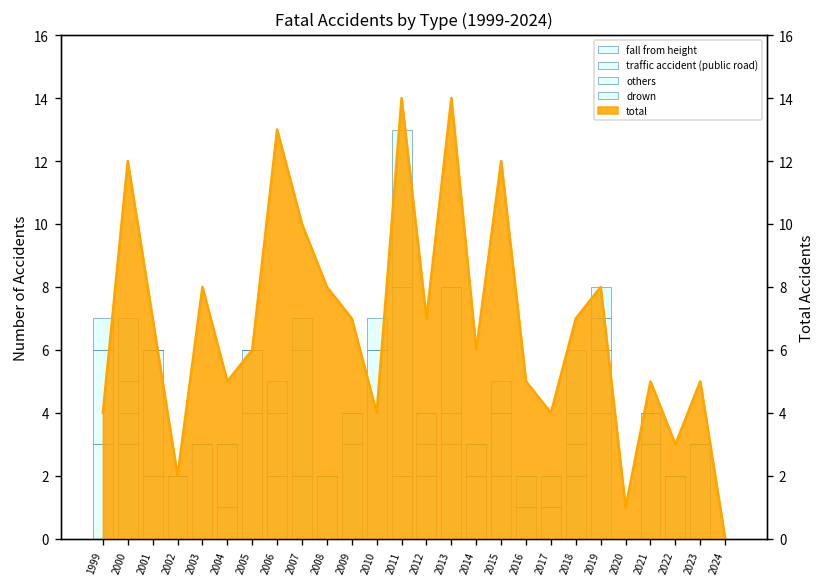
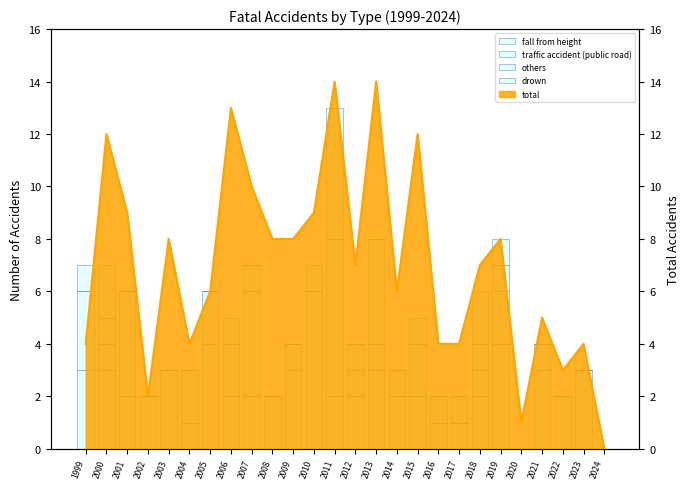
  {
    "total": {
      "1999": 4,
      "2000": 12,
-     "2001": 7,
+     "2001": 9,
      "2002": 2,
      "2003": 8,
-     "2004": 5,
+     "2004": 4,
      "2005": 6,
      "2006": 13,
      "2007": 10,
      "2008": 8,
-     "2009": 7,
-     "2010": 4,
+     "2009": 8,
+     "2010": 9,
      "2011": 14,
      "2012": 7,
      "2013": 14,
      "2014": 6,
      "2015": 12,
-     "2016": 5,
+     "2016": 4,
      "2017": 4,
      "2018": 7,
      "2019": 8,
      "2020": 1,
      "2021": 5,
      "2022": 3,
-     "2023": 5,
+     "2023": 4,
      "2024": 0
    }
  }
